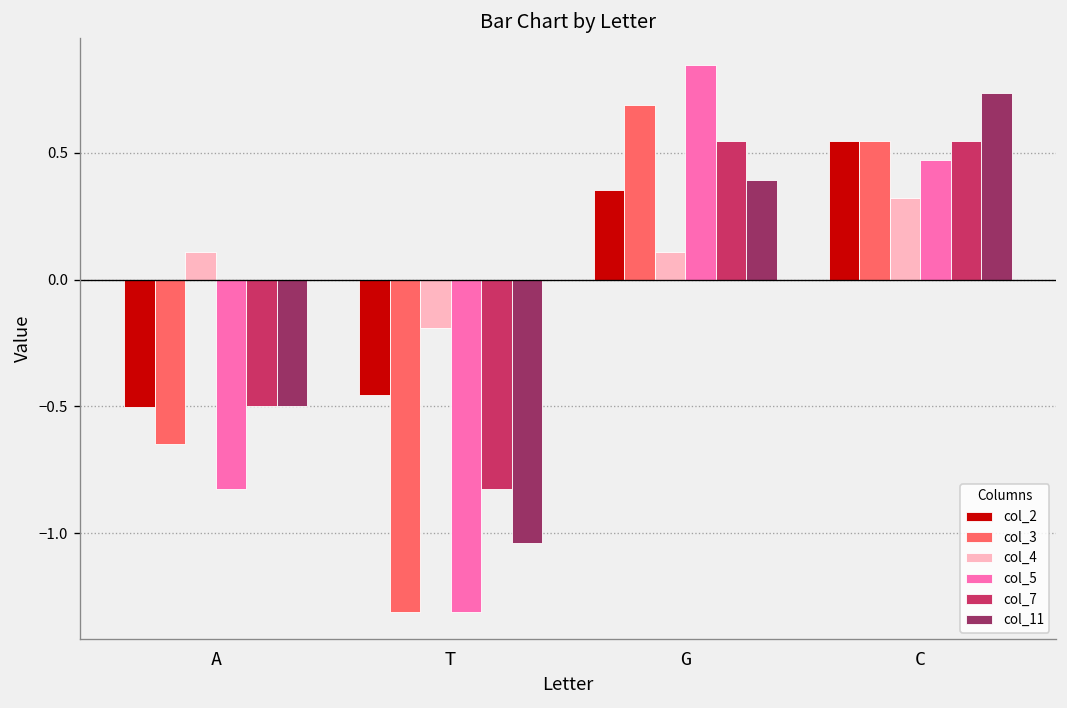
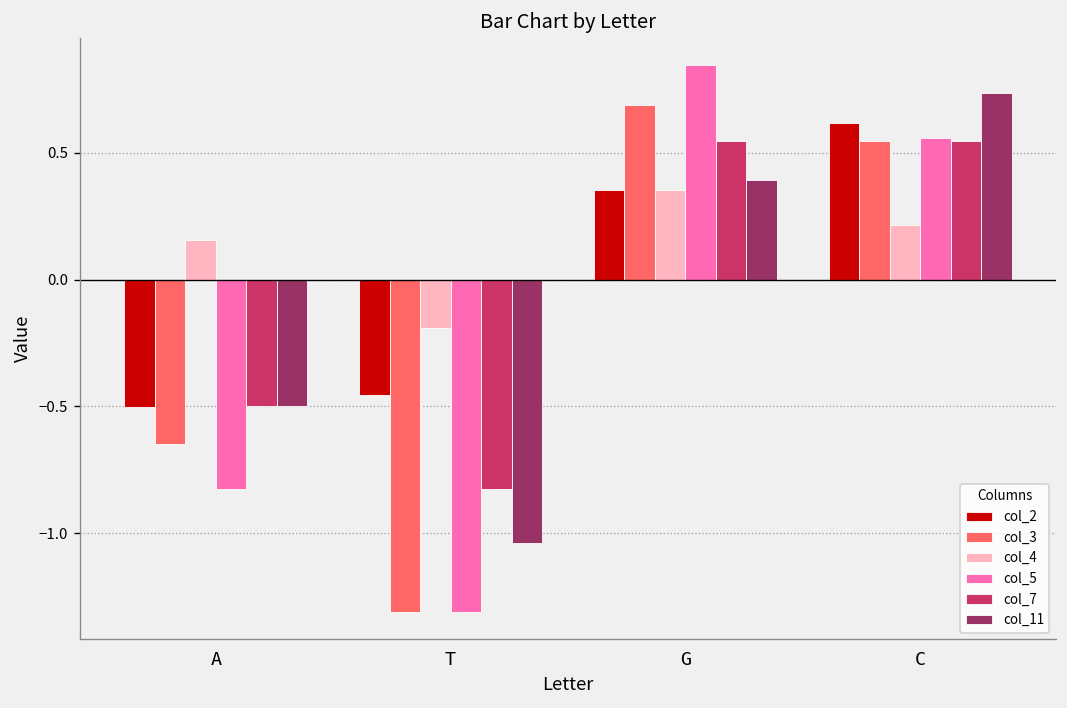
  {
    "col_2": {
      "A": -0.50,
      "T": -0.45,
      "G": 0.35,
-     "C": 0.54
+     "C": 0.62
    },
    "col_3": {
      "A": -0.65,
      "T": -1.31,
      "G": 0.69,
      "C": 0.54
    },
    "col_4": {
-     "A": 0.11,
+     "A": 0.16,
      "T": -0.19,
-     "G": 0.11,
-     "C": 0.32
+     "G": 0.35,
+     "C": 0.21
    },
    "col_5": {
      "A": -0.82,
      "T": -1.31,
      "G": 0.85,
-     "C": 0.47
+     "C": 0.56
    }
  }
